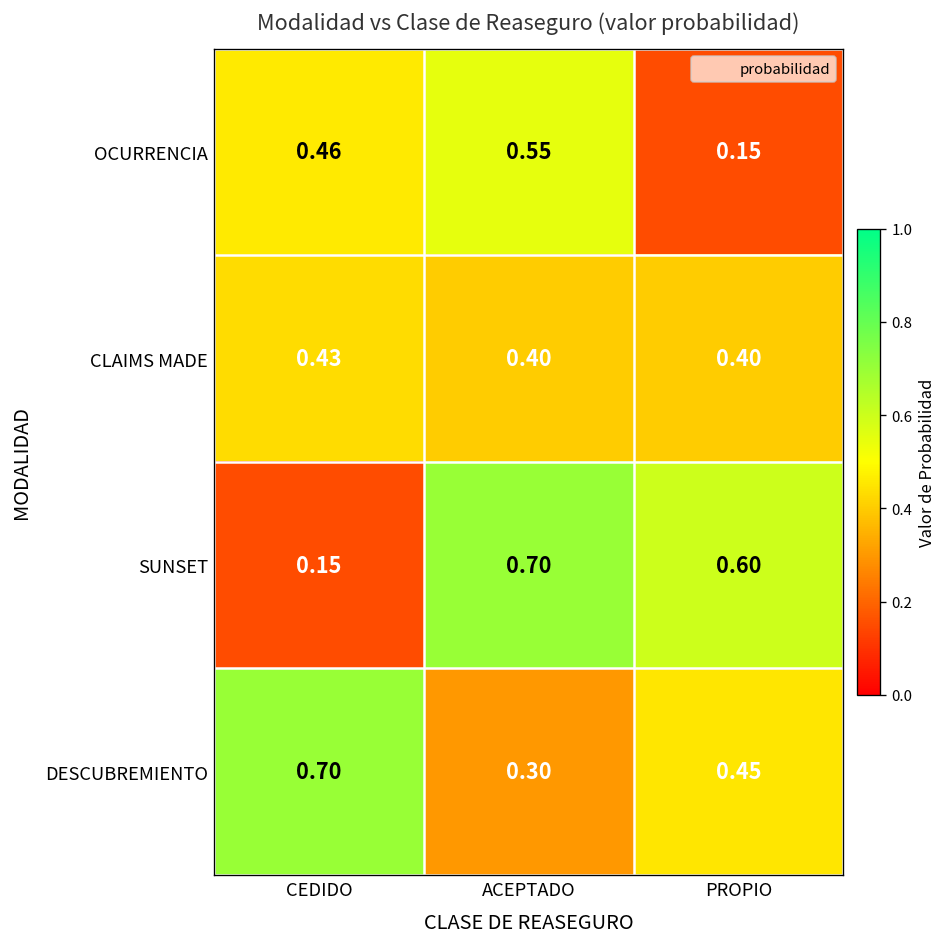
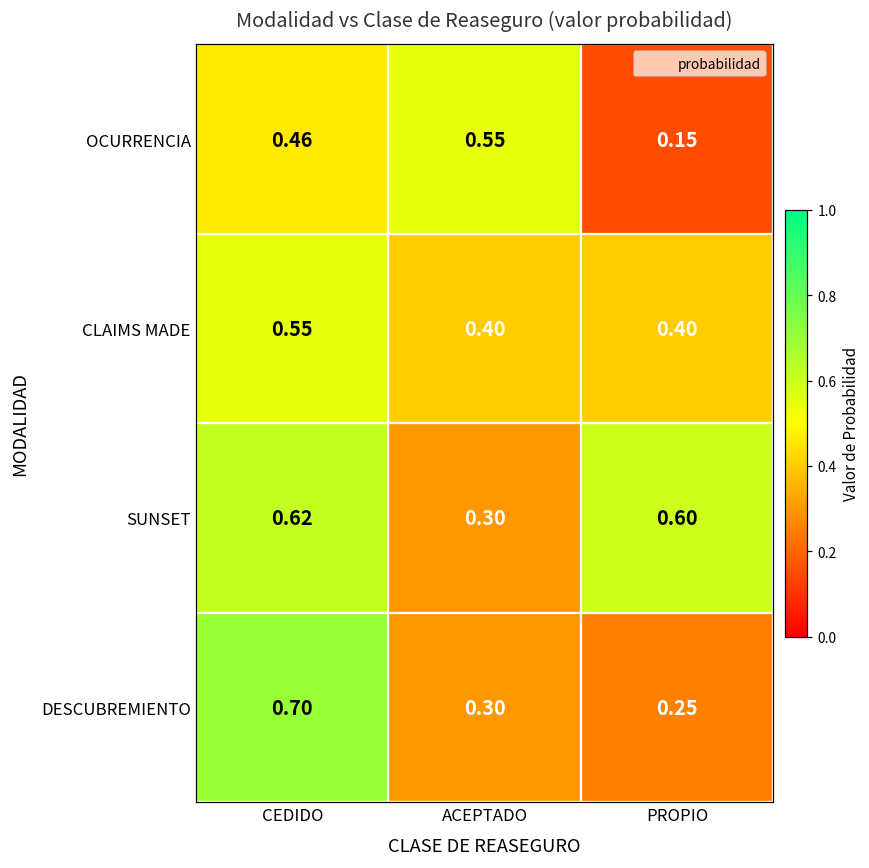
  {
    "OCURRENCIA": {
      "CEDIDO": 0.46,
      "ACEPTADO": 0.55,
      "PROPIO": 0.15
    },
    "CLAIMS MADE": {
-     "CEDIDO": 0.43,
+     "CEDIDO": 0.55,
      "ACEPTADO": 0.40,
      "PROPIO": 0.40
    },
    "SUNSET": {
-     "CEDIDO": 0.15,
-     "ACEPTADO": 0.70,
+     "CEDIDO": 0.62,
+     "ACEPTADO": 0.30,
      "PROPIO": 0.60
    },
    "DESCUBREMIENTO": {
      "CEDIDO": 0.70,
      "ACEPTADO": 0.30,
-     "PROPIO": 0.45
+     "PROPIO": 0.25
    }
  }
